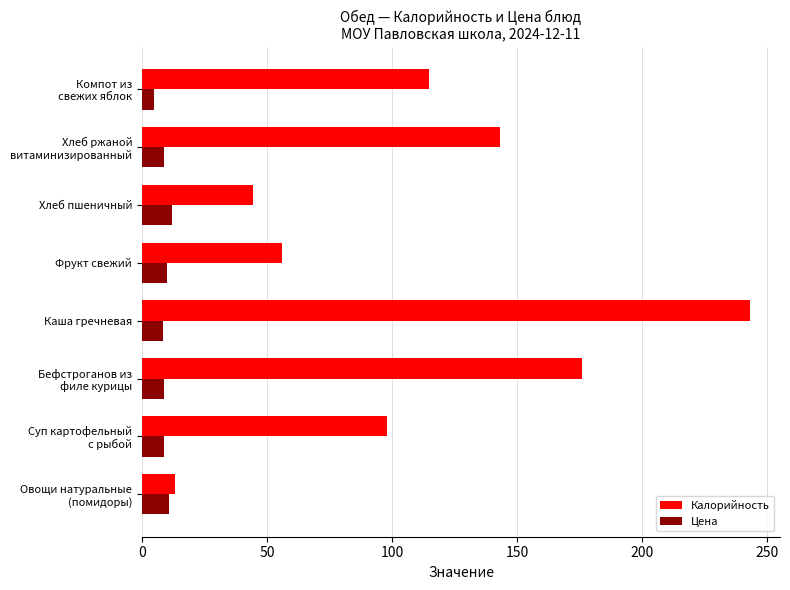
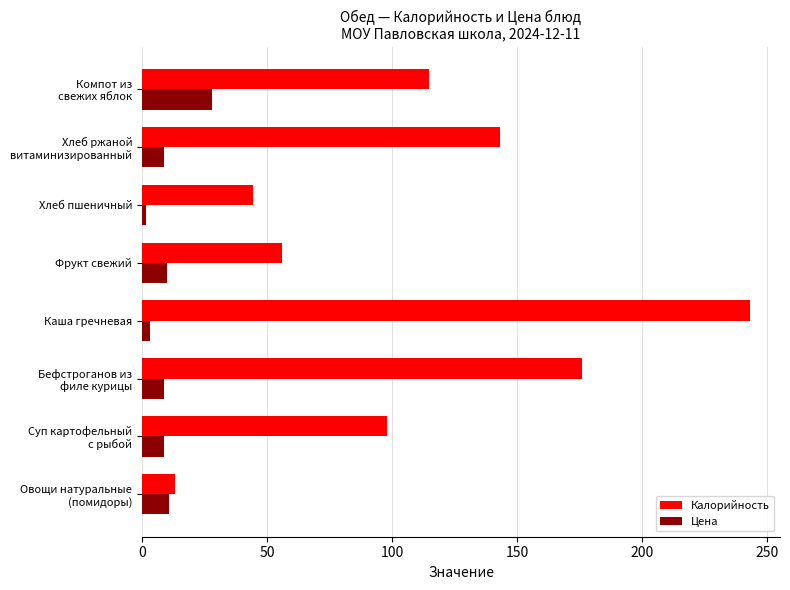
  {
    "Калорийность": {
      "Компот из свежих яблок": 115,
      "Хлеб ржаной витаминизированный": 143,
      "Хлеб пшеничный": 45,
      "Фрукт свежий": 56,
      "Каша гречневая": 243,
      "Бефстроганов из филе курицы": 176,
      "Суп картофельный с рыбой": 98,
      "Овощи натуральные (помидоры)": 13
    },
    "Цена": {
-     "Компот из свежих яблок": 5,
+     "Компот из свежих яблок": 28,
      "Хлеб ржаной витаминизированный": 9,
-     "Хлеб пшеничный": 12,
+     "Хлеб пшеничный": 2,
      "Фрукт свежий": 10,
-     "Каша гречневая": 8,
+     "Каша гречневая": 3,
      "Бефстроганов из филе курицы": 9,
      "Суп картофельный с рыбой": 9,
      "Овощи натуральные (помидоры)": 11
    }
  }
